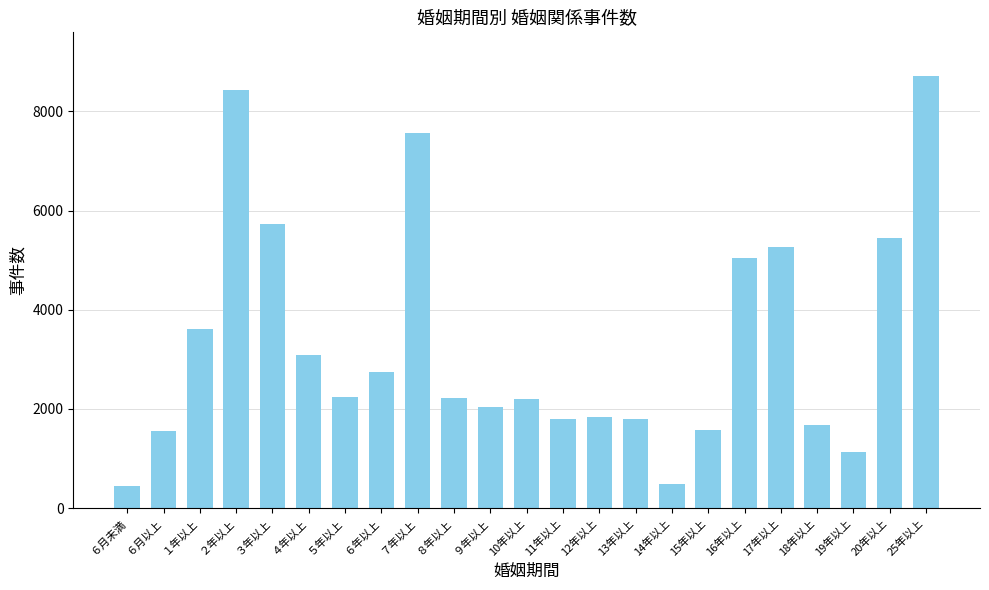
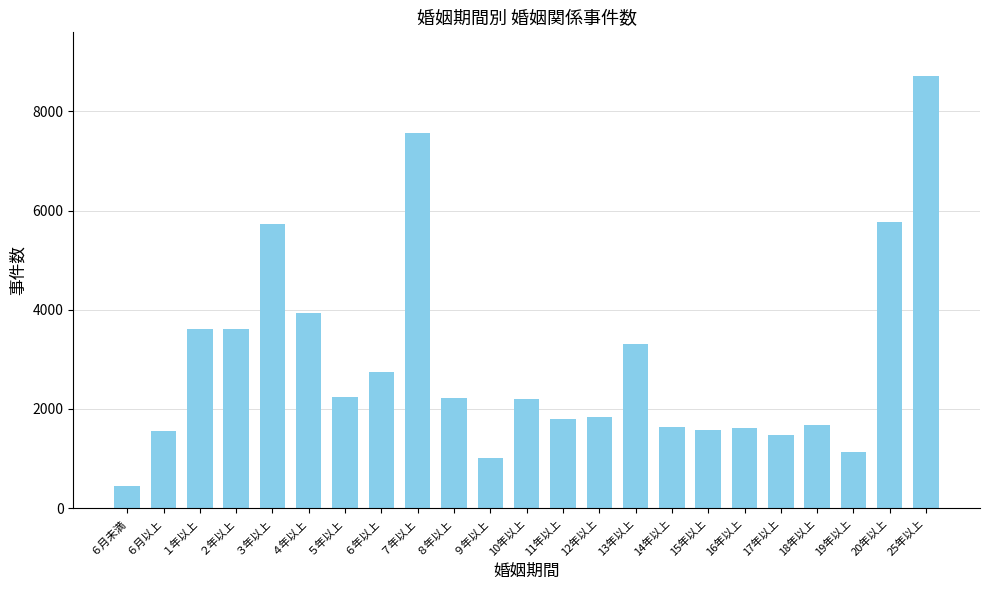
  {
    "６月未満": 500,
    "６月以上": 1600,
    "１年以上": 3600,
-   "２年以上": 8400,
+   "２年以上": 3600,
    "３年以上": 5700,
-   "４年以上": 3100,
+   "４年以上": 3900,
    "５年以上": 2200,
    "６年以上": 2700,
    "７年以上": 7600,
    "８年以上": 2200,
-   "９年以上": 2000,
+   "９年以上": 1000,
    "10年以上": 2200,
    "11年以上": 1800,
    "12年以上": 1800,
-   "13年以上": 1800,
-   "14年以上": 500,
+   "13年以上": 3300,
+   "14年以上": 1600,
    "15年以上": 1600,
-   "16年以上": 5000,
-   "17年以上": 5300,
+   "16年以上": 1600,
+   "17年以上": 1500,
    "18年以上": 1700,
    "19年以上": 1100,
-   "20年以上": 5400,
+   "20年以上": 5800,
    "25年以上": 8700
  }
